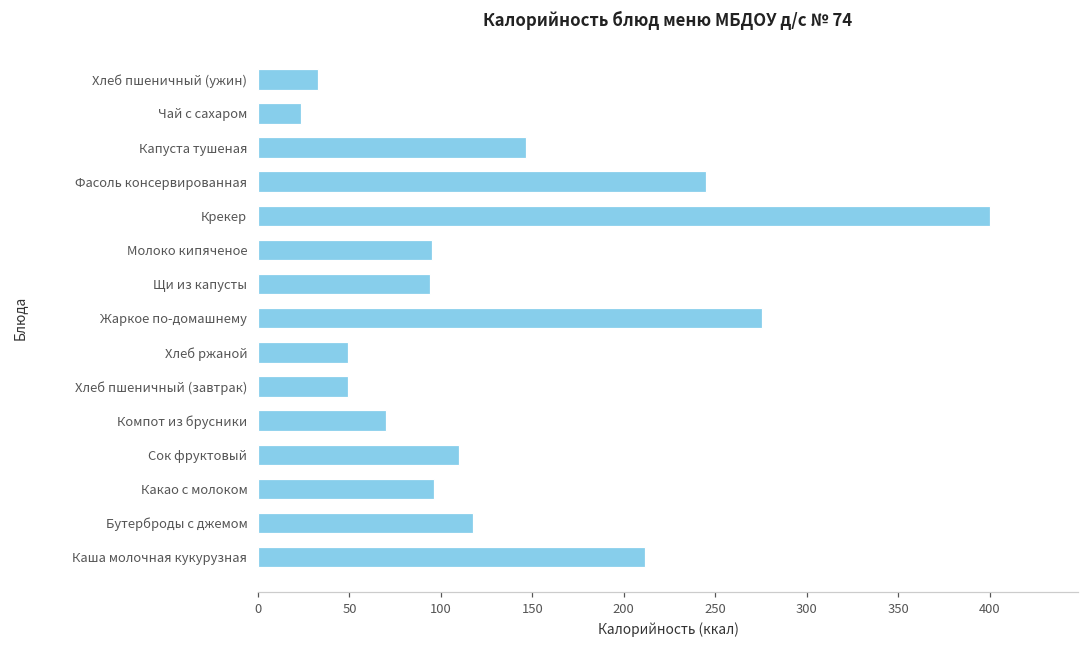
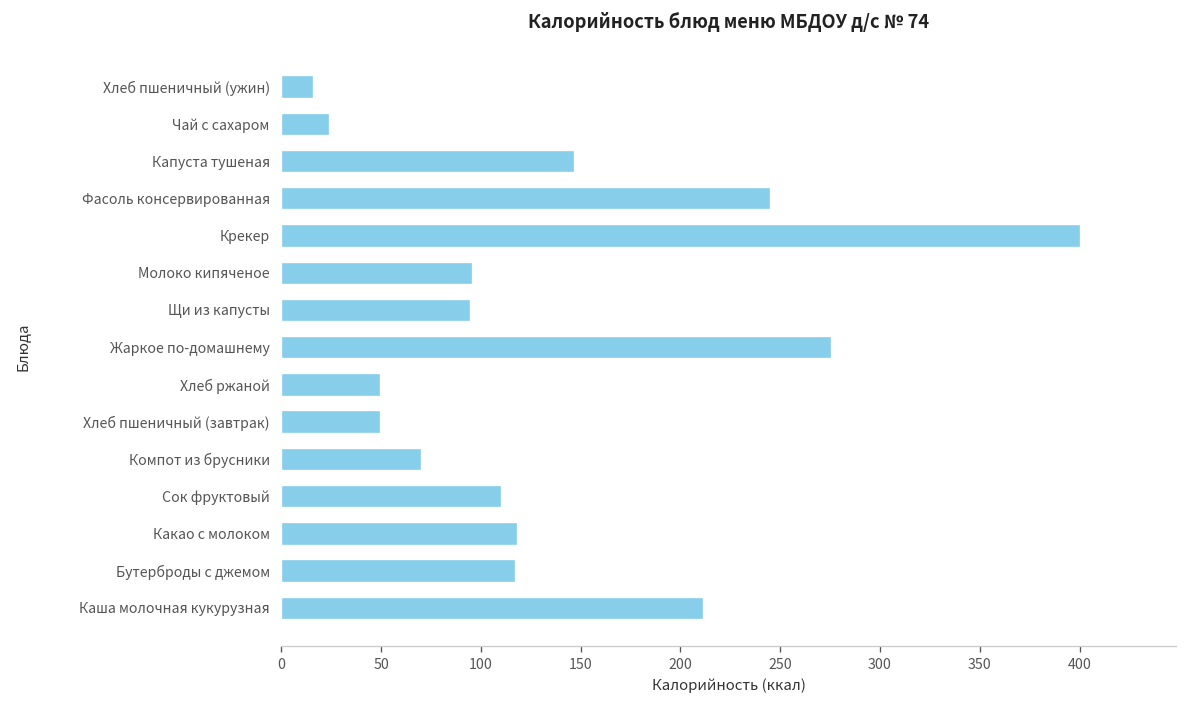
  {
-   "Хлеб пшеничный (ужин)": 33,
+   "Хлеб пшеничный (ужин)": 16,
    "Чай с сахаром": 24,
    "Капуста тушеная": 147,
    "Фасоль консервированная": 245,
    "Крекер": 400,
    "Молоко кипяченое": 95,
    "Щи из капусты": 94,
    "Жаркое по-домашнему": 276,
    "Хлеб ржаной": 50,
    "Хлеб пшеничный (завтрак)": 50,
    "Компот из брусники": 70,
    "Сок фруктовый": 110,
-   "Какао с молоком": 96,
+   "Какао с молоком": 118,
    "Бутерброды с джемом": 117,
    "Каша молочная кукурузная": 212
  }
